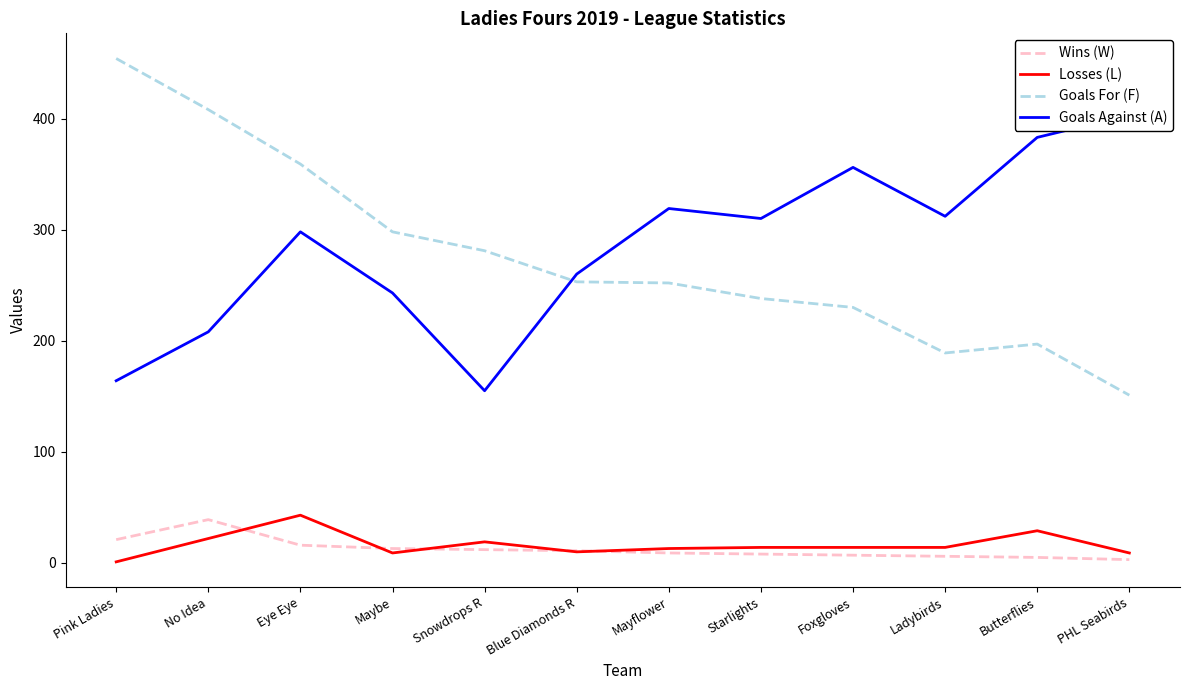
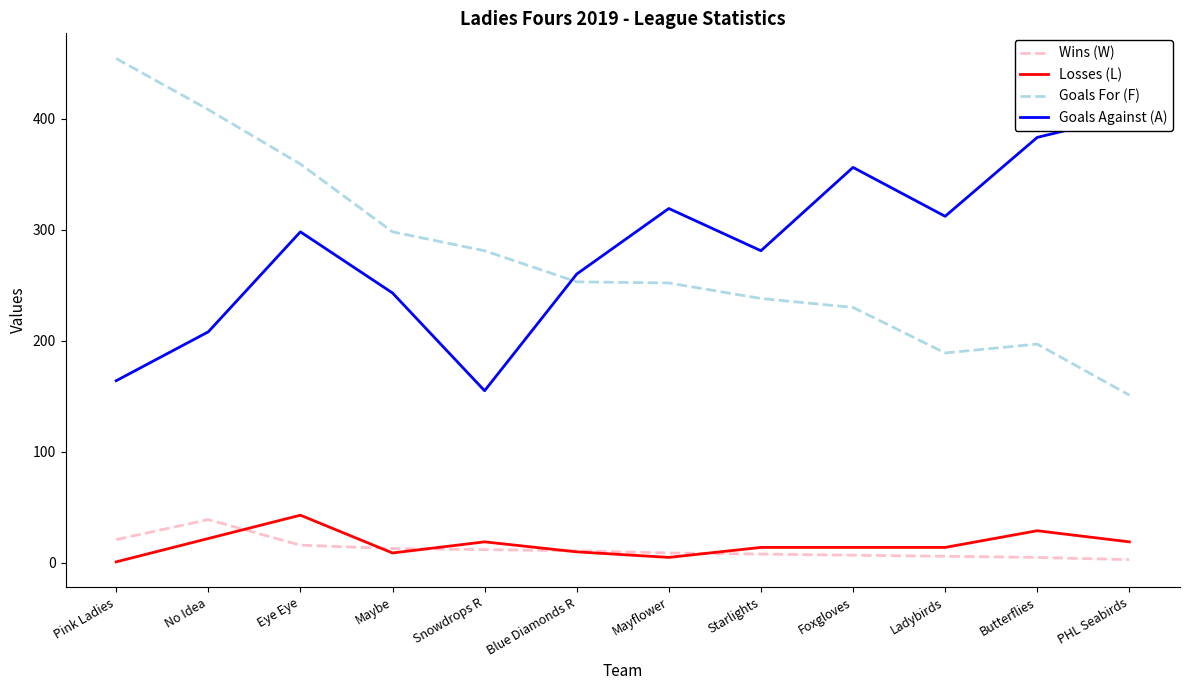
  {
    "Wins (W)": {
      "Pink Ladies": 21,
      "No Idea": 39,
      "Eye Eye": 16,
      "Maybe": 13,
      "Snowdrops R": 12,
      "Mayflower": 9,
      "Starlights": 8,
      "Foxgloves": 7,
      "Ladybirds": 6,
      "Butterflies": 5,
      "PHL Seabirds": 3
    },
    "Losses (L)": {
      "Pink Ladies": 1,
      "No Idea": 22,
      "Eye Eye": 43,
      "Maybe": 9,
      "Snowdrops R": 19,
-     "Mayflower": 13,
+     "Mayflower": 5,
      "Starlights": 14,
      "Foxgloves": 14,
      "Ladybirds": 14,
      "Butterflies": 29,
-     "PHL Seabirds": 9
+     "PHL Seabirds": 19
    },
    "Goals For (F)": {
      "Pink Ladies": 454,
      "No Idea": 408,
      "Eye Eye": 359,
      "Maybe": 298,
      "Snowdrops R": 281,
      "Blue Diamonds R": 253,
      "Mayflower": 252,
      "Starlights": 238,
      "Foxgloves": 230,
      "Ladybirds": 189,
      "Butterflies": 197,
      "PHL Seabirds": 151
    },
    "Goals Against (A)": {
      "Pink Ladies": 164,
      "No Idea": 208,
      "Eye Eye": 298,
      "Maybe": 243,
      "Snowdrops R": 155,
      "Blue Diamonds R": 260,
      "Mayflower": 319,
-     "Starlights": 310,
+     "Starlights": 281,
      "Foxgloves": 356,
      "Ladybirds": 312,
      "Butterflies": 383
    }
  }
